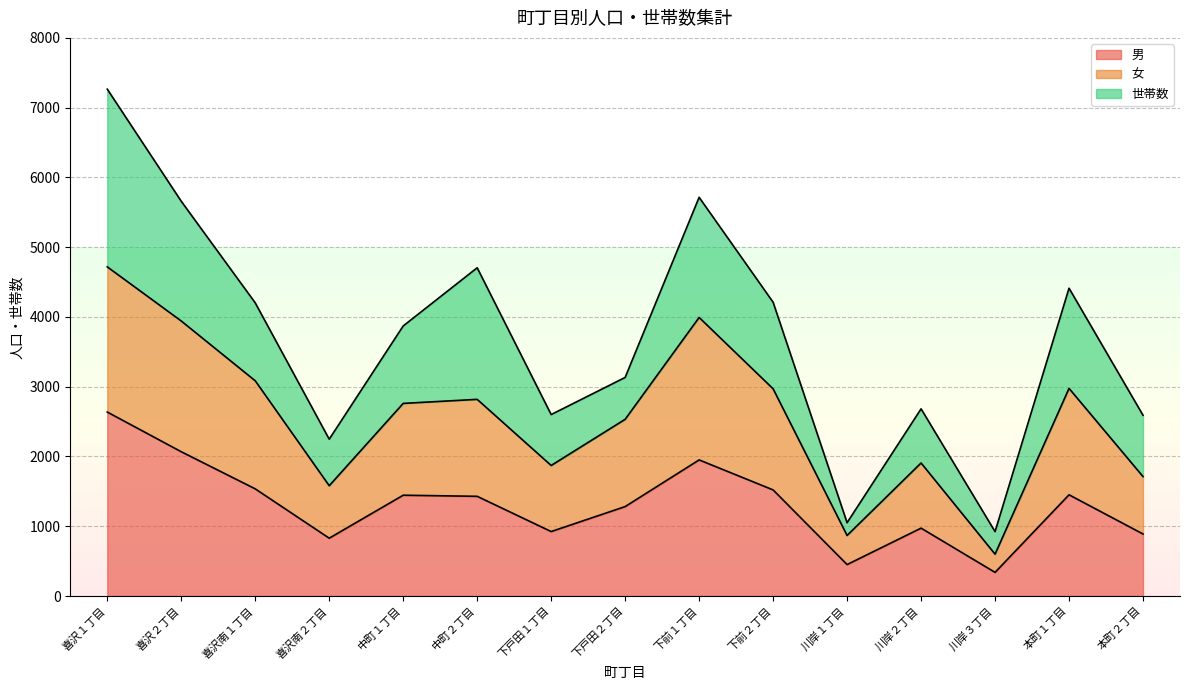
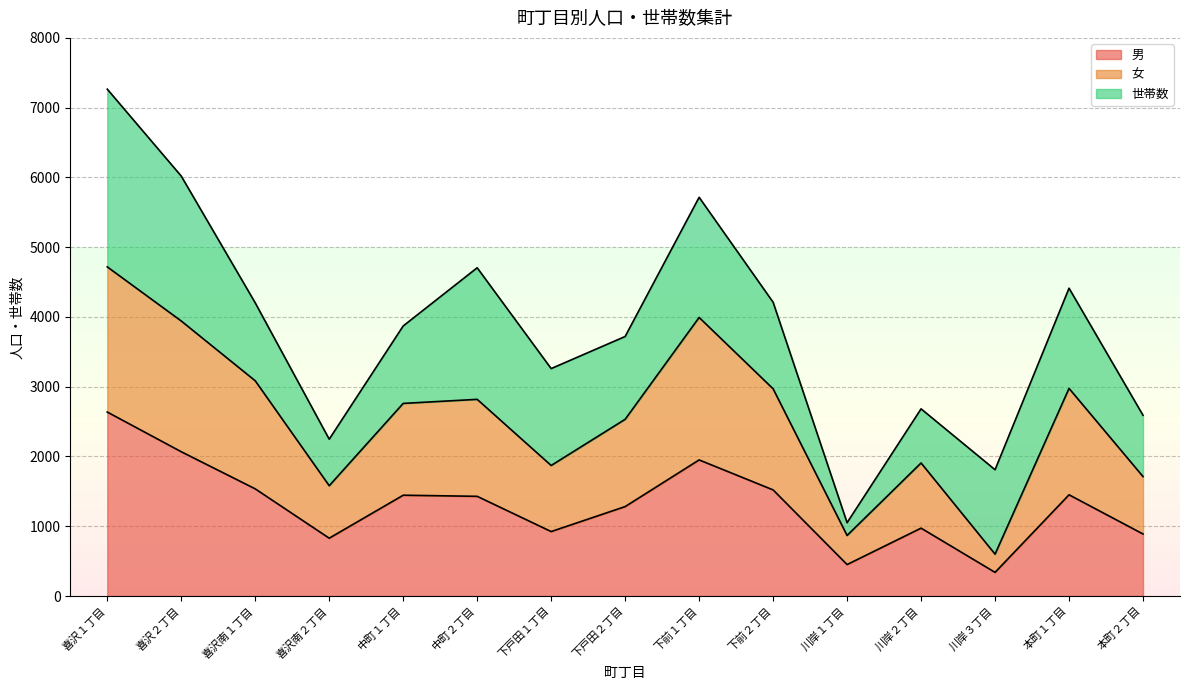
  {
    "世帯数": {
      "喜沢１丁目": 2500,
-     "喜沢２丁目": 1700,
+     "喜沢２丁目": 2100,
      "喜沢南１丁目": 1100,
      "喜沢南２丁目": 700,
      "中町１丁目": 1100,
      "中町２丁目": 1900,
-     "下戸田１丁目": 700,
-     "下戸田２丁目": 600,
+     "下戸田１丁目": 1400,
+     "下戸田２丁目": 1200,
      "下前１丁目": 1700,
      "下前２丁目": 1200,
      "川岸１丁目": 200,
      "川岸２丁目": 800,
-     "川岸３丁目": 300,
+     "川岸３丁目": 1200,
      "本町１丁目": 1400,
      "本町２丁目": 900
    }
  }
